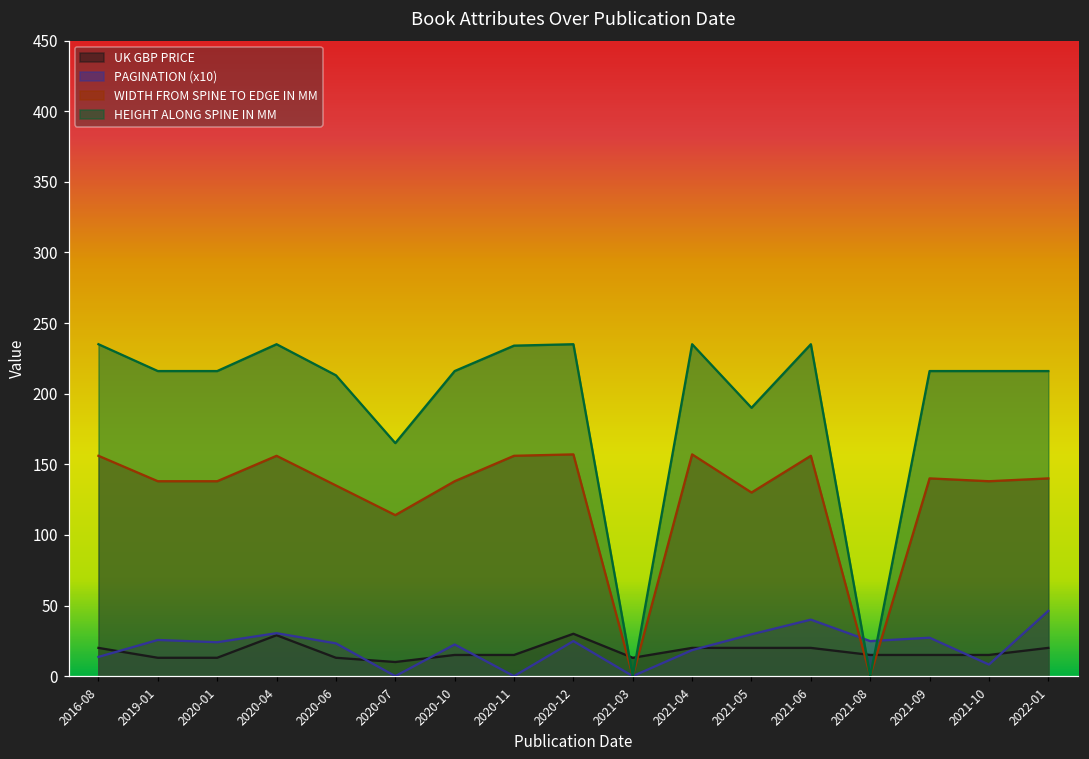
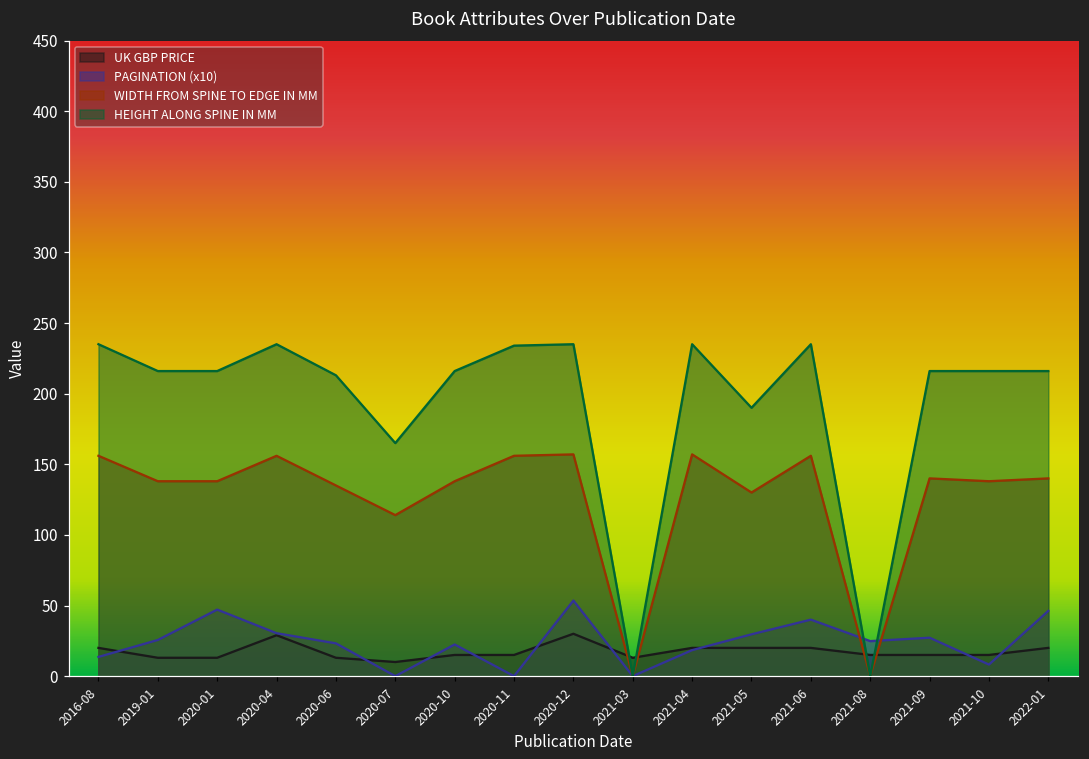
  {
    "UK GBP PRICE": {
      "2016-08": 20,
      "2019-01": 13,
      "2020-01": 13,
      "2020-06": 13,
      "2020-07": 10,
      "2020-10": 15,
      "2020-11": 15,
      "2020-12": 30,
      "2021-03": 13,
      "2021-05": 20,
      "2021-06": 20,
      "2021-08": 15,
      "2021-09": 15,
      "2021-10": 15,
      "2022-01": 20
    },
    "PAGINATION (x10)": {
      "2016-08": 14,
      "2019-01": 26,
-     "2020-01": 24,
+     "2020-01": 47,
      "2020-06": 23,
      "2020-07": 0,
      "2020-10": 22,
      "2020-11": 0,
-     "2020-12": 25,
+     "2020-12": 54,
      "2021-05": 30,
      "2021-06": 40,
      "2021-08": 25,
      "2021-09": 27,
      "2021-10": 8,
      "2022-01": 46
    },
    "WIDTH FROM SPINE TO EDGE IN MM": {
      "2016-08": 156,
      "2019-01": 138,
      "2020-01": 138,
      "2020-04": 156,
      "2020-06": 135,
      "2020-07": 114,
      "2020-10": 138,
      "2020-11": 156,
      "2020-12": 157,
      "2021-04": 157,
      "2021-05": 130,
      "2021-06": 156,
      "2021-09": 140,
      "2021-10": 138,
      "2022-01": 140
    },
    "HEIGHT ALONG SPINE IN MM": {
      "2016-08": 235,
      "2019-01": 216,
      "2020-01": 216,
      "2020-04": 235,
      "2020-06": 213,
      "2020-07": 165,
      "2020-10": 216,
      "2020-11": 234,
      "2020-12": 235,
      "2021-04": 235,
      "2021-05": 190,
      "2021-06": 235,
      "2021-09": 216,
      "2021-10": 216,
      "2022-01": 216
    }
  }
